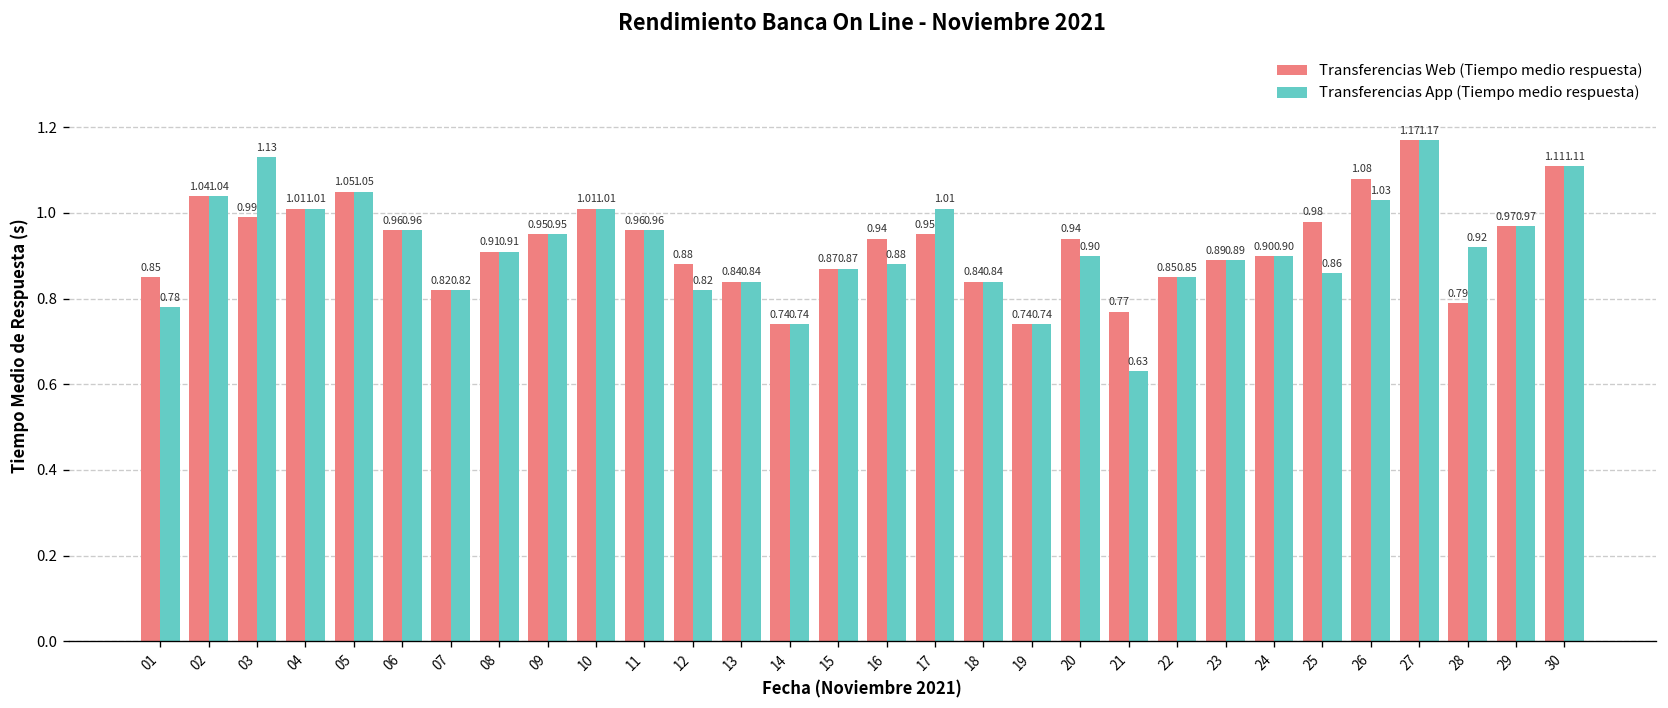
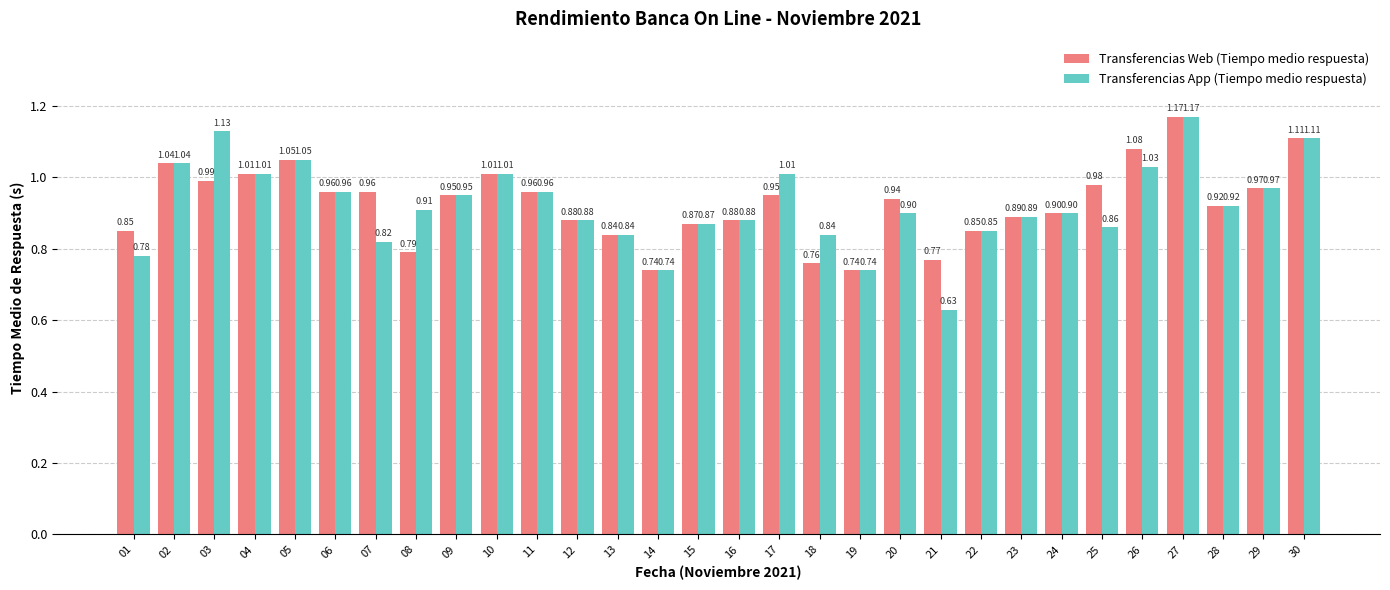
  {
    "Transferencias Web (Tiempo medio respuesta)": {
      "01": 0.85,
      "02": 1.04,
      "03": 0.99,
      "04": 1.01,
      "05": 1.05,
      "06": 0.96,
-     "07": 0.82,
-     "08": 0.91,
+     "07": 0.96,
+     "08": 0.79,
      "09": 0.95,
      "10": 1.01,
      "11": 0.96,
      "12": 0.88,
      "13": 0.84,
      "14": 0.74,
      "15": 0.87,
-     "16": 0.94,
+     "16": 0.88,
      "17": 0.95,
-     "18": 0.84,
+     "18": 0.76,
      "19": 0.74,
      "20": 0.94,
      "21": 0.77,
      "22": 0.85,
      "23": 0.89,
      "24": 0.90,
      "25": 0.98,
      "26": 1.08,
      "27": 1.17,
-     "28": 0.79,
+     "28": 0.92,
      "29": 0.97,
      "30": 1.11
    },
    "Transferencias App (Tiempo medio respuesta)": {
      "01": 0.78,
      "02": 1.04,
      "03": 1.13,
      "04": 1.01,
      "05": 1.05,
      "06": 0.96,
      "07": 0.82,
      "08": 0.91,
      "09": 0.95,
      "10": 1.01,
      "11": 0.96,
-     "12": 0.82,
+     "12": 0.88,
      "13": 0.84,
      "14": 0.74,
      "15": 0.87,
      "16": 0.88,
      "17": 1.01,
      "18": 0.84,
      "19": 0.74,
      "20": 0.90,
      "21": 0.63,
      "22": 0.85,
      "23": 0.89,
      "24": 0.90,
      "25": 0.86,
      "26": 1.03,
      "27": 1.17,
      "28": 0.92,
      "29": 0.97,
      "30": 1.11
    }
  }
